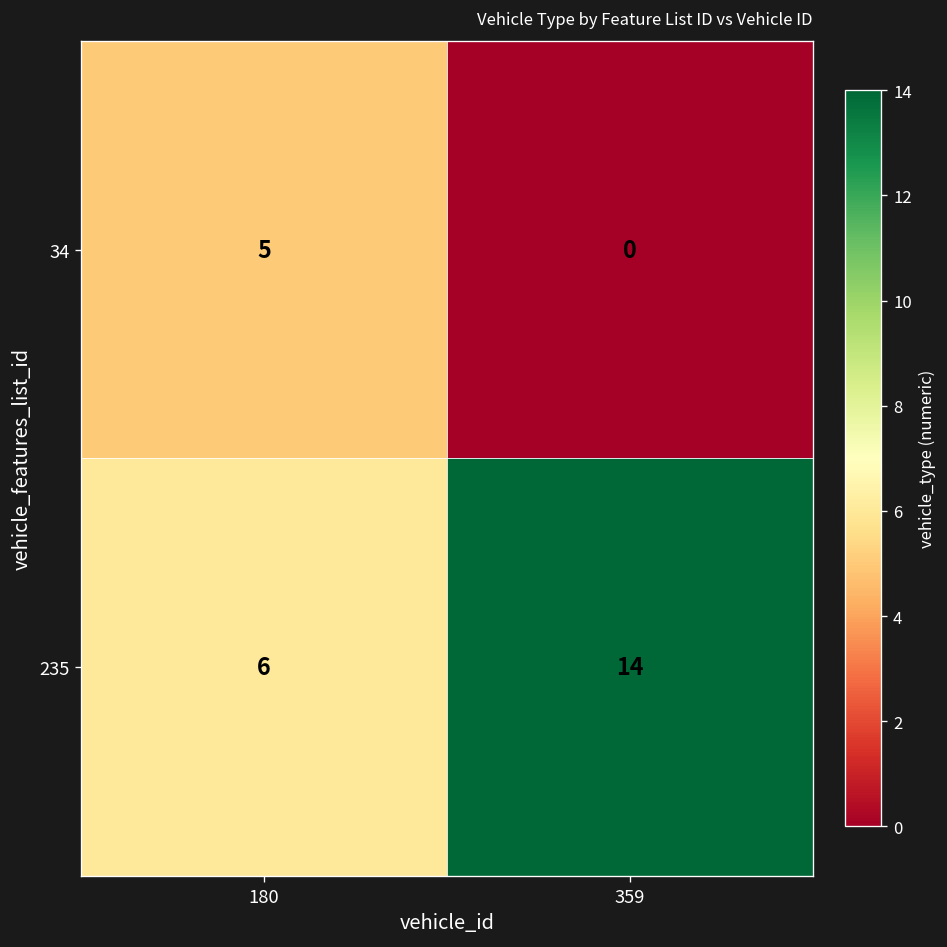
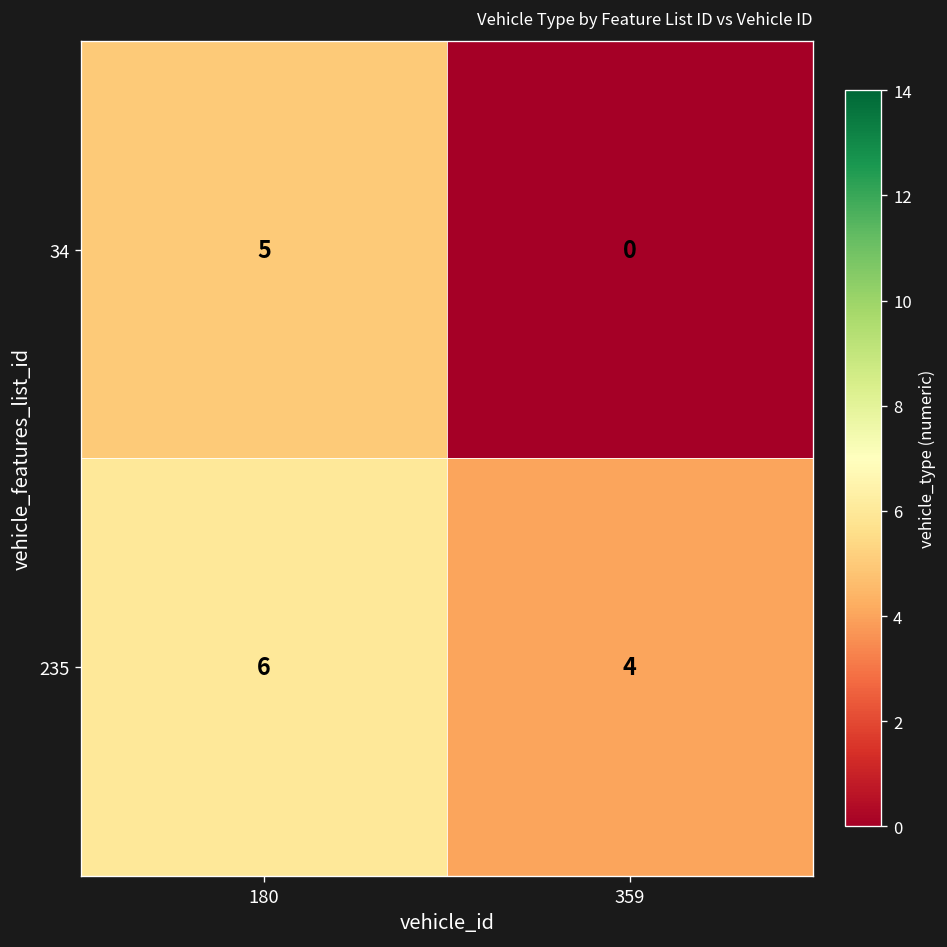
  {
    "34": {
      "180": 5,
      "359": 0
    },
    "235": {
      "180": 6,
-     "359": 14
+     "359": 4
    }
  }
